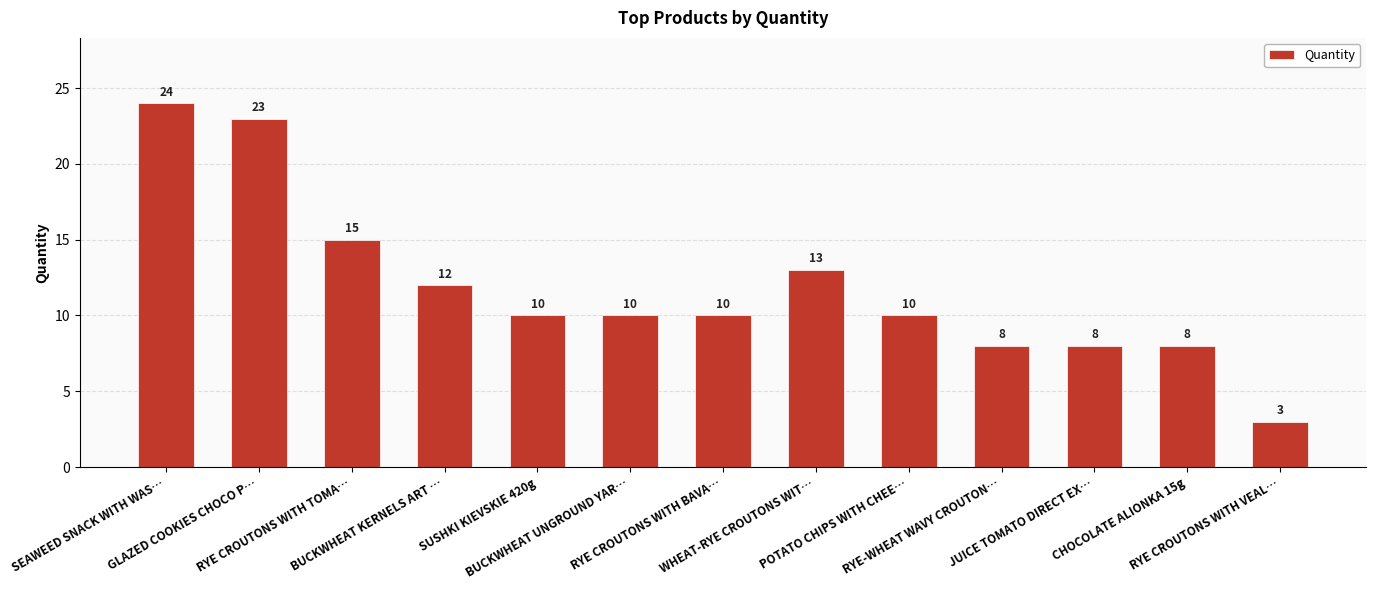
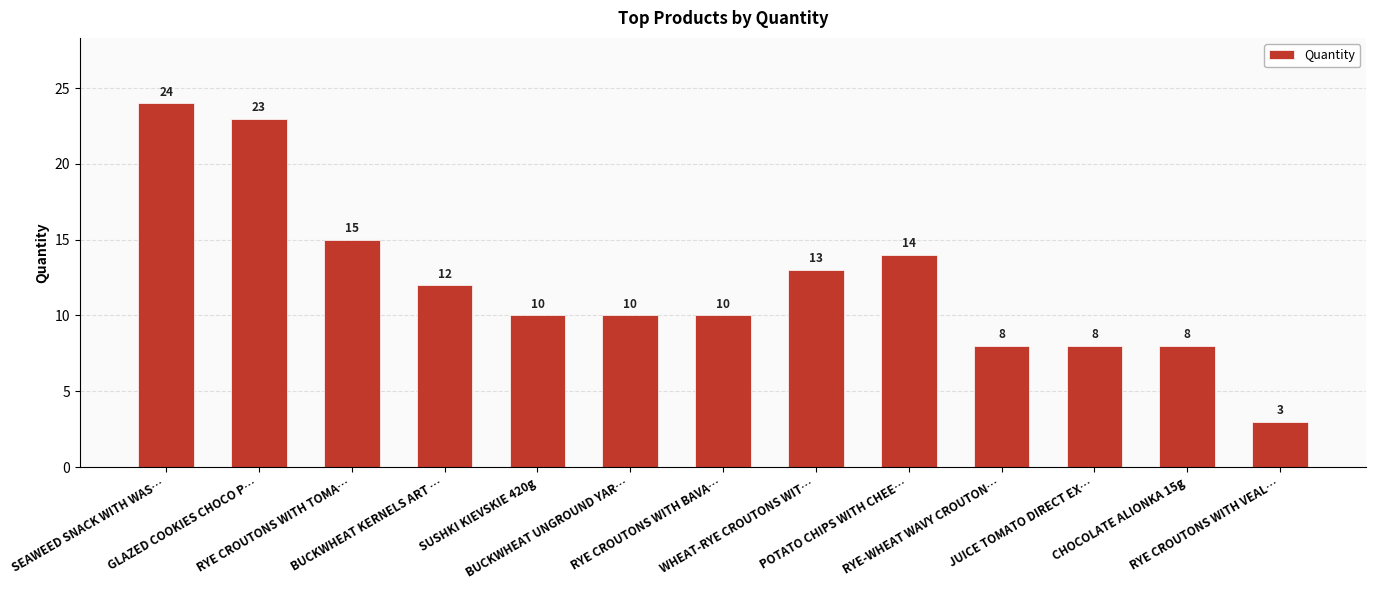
  {
    "SEAWEED SNACK WITH WAS…": 24,
    "GLAZED COOKIES CHOCO P…": 23,
    "RYE CROUTONS WITH TOMA…": 15,
    "BUCKWHEAT KERNELS ART …": 12,
    "SUSHKI KIEVSKIE 420g": 10,
    "BUCKWHEAT UNGROUND YAR…": 10,
    "RYE CROUTONS WITH BAVA…": 10,
    "WHEAT-RYE CROUTONS WIT…": 13,
-   "POTATO CHIPS WITH CHEE…": 10,
+   "POTATO CHIPS WITH CHEE…": 14,
    "RYE-WHEAT WAVY CROUTON…": 8,
    "JUICE TOMATO DIRECT EX…": 8,
    "CHOCOLATE ALIONKA 15g": 8,
    "RYE CROUTONS WITH VEAL…": 3
  }
